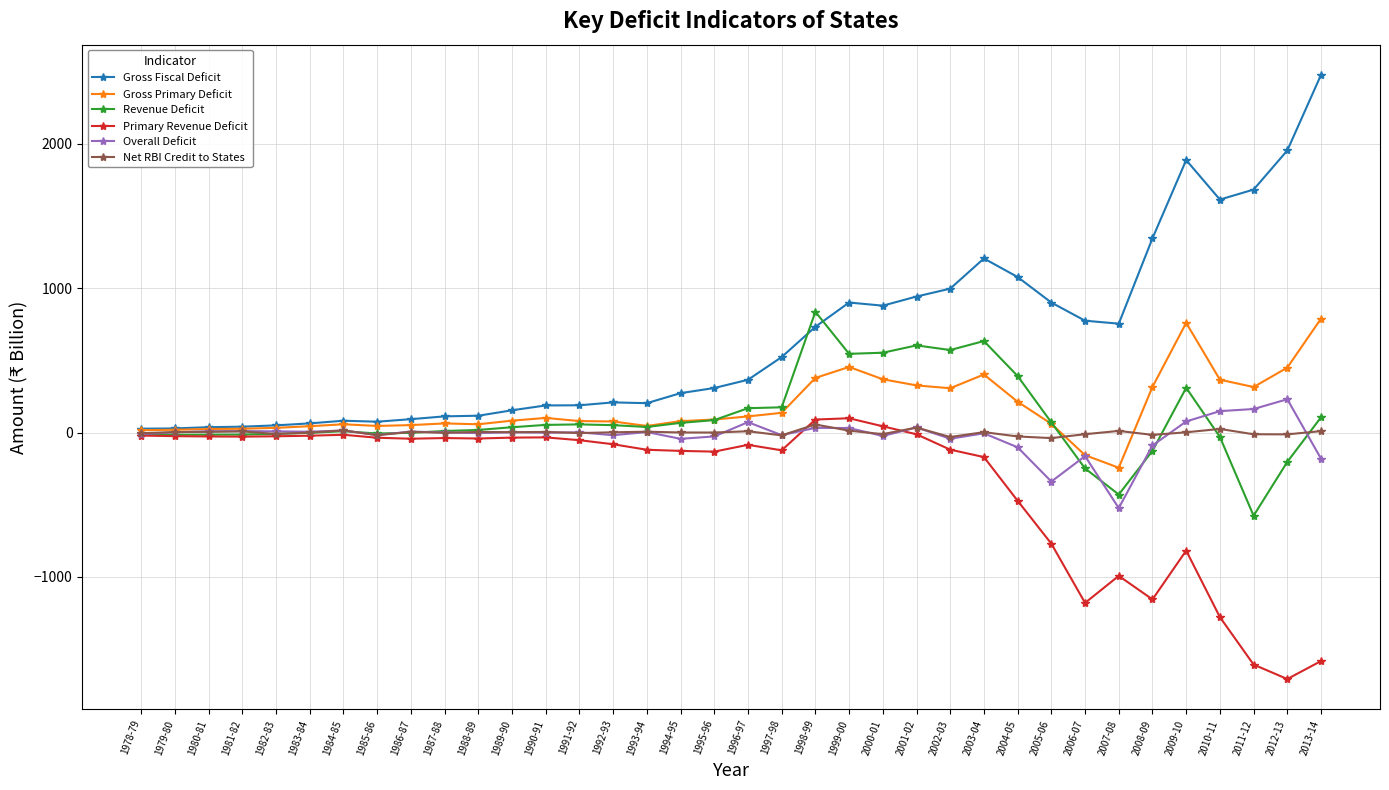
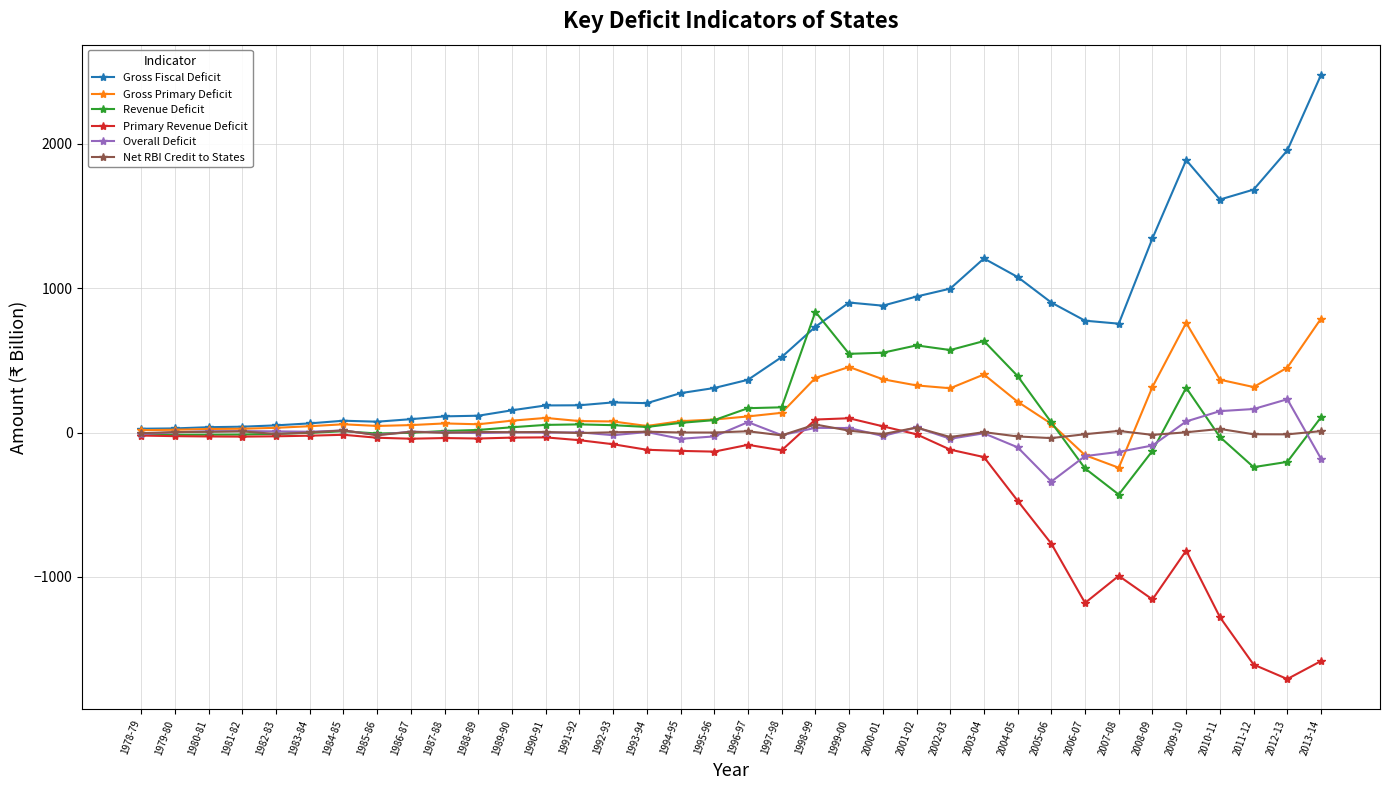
  {
    "Gross Fiscal Deficit": {
      "1983-84": 60,
      "1984-85": 80,
      "1985-86": 80,
      "1986-87": 90,
      "1987-88": 110,
      "1988-89": 120,
      "1989-90": 150,
      "1990-91": 190,
      "1991-92": 190,
      "1992-93": 210,
      "1993-94": 200,
      "1994-95": 270,
      "1995-96": 310,
      "1996-97": 370,
      "1997-98": 520,
      "1998-99": 730,
      "1999-00": 900,
      "2000-01": 880,
      "2001-02": 940,
      "2002-03": 1000,
      "2003-04": 1210,
      "2004-05": 1080,
      "2005-06": 900,
      "2006-07": 780,
      "2007-08": 750,
      "2008-09": 1350,
      "2009-10": 1890,
      "2010-11": 1610,
      "2011-12": 1680,
      "2012-13": 1950,
      "2013-14": 2480
    },
    "Gross Primary Deficit": {
      "1983-84": 40,
      "1984-85": 60,
      "1985-86": 50,
      "1986-87": 50,
      "1987-88": 60,
      "1988-89": 60,
      "1989-90": 80,
      "1990-91": 100,
      "1991-92": 80,
      "1992-93": 80,
      "1996-97": 110,
      "1997-98": 140,
      "1998-99": 380,
      "1999-00": 450,
      "2000-01": 370,
      "2001-02": 330,
      "2002-03": 310,
      "2003-04": 400,
      "2004-05": 210,
      "2007-08": -240,
      "2008-09": 320,
      "2009-10": 760,
      "2010-11": 370,
      "2011-12": 320,
      "2012-13": 450,
      "2013-14": 790
    },
    "Revenue Deficit": {
      "1989-90": 40,
      "1990-91": 50,
      "1991-92": 60,
      "1992-93": 50,
      "1996-97": 170,
      "1997-98": 170,
      "1998-99": 840,
      "1999-00": 550,
      "2000-01": 550,
      "2001-02": 600,
      "2002-03": 570,
      "2003-04": 630,
      "2004-05": 390,
      "2006-07": -250,
      "2007-08": -430,
      "2008-09": -130,
      "2009-10": 310,
      "2010-11": -30,
-     "2011-12": -580,
+     "2011-12": -240,
      "2012-13": -200,
      "2013-14": 110
    },
    "Primary Revenue Deficit": {
      "1983-84": -20,
      "1984-85": -20,
      "1986-87": -40,
      "1987-88": -40,
      "1988-89": -40,
      "1989-90": -40,
      "1990-91": -30,
      "1991-92": -50,
      "1992-93": -80,
      "1993-94": -120,
      "1994-95": -130,
      "1995-96": -130,
      "1996-97": -90,
      "1997-98": -120,
      "1998-99": 90,
      "1999-00": 100,
      "2000-01": 40,
      "2001-02": -10,
      "2002-03": -120,
      "2003-04": -170,
      "2004-05": -470,
      "2005-06": -770,
      "2006-07": -1180,
      "2007-08": -990,
      "2008-09": -1160,
      "2009-10": -820,
      "2010-11": -1280,
      "2011-12": -1610,
      "2012-13": -1710,
      "2013-14": -1580
    },
    "Overall Deficit": {
      "1992-93": -20,
      "1994-95": -40,
      "1995-96": -30,
      "1996-97": 70,
      "1998-99": 30,
      "1999-00": 30,
      "2004-05": -100,
      "2005-06": -340,
-     "2007-08": -520,
+     "2007-08": -130,
      "2008-09": -90,
      "2009-10": 80,
      "2010-11": 150,
      "2011-12": 160,
      "2012-13": 230,
      "2013-14": -180
    },
    "Net RBI Credit to States": {
      "1992-93": 0,
      "1994-95": 0,
      "1995-96": 0,
      "1996-97": 10,
      "1998-99": 60,
      "1999-00": 10,
      "2004-05": -30,
      "2005-06": -40,
      "2006-07": -10,
      "2007-08": 10,
      "2008-09": -20,
      "2009-10": 0,
      "2010-11": 30,
      "2011-12": -10,
      "2012-13": -10,
      "2013-14": 10
    }
  }
